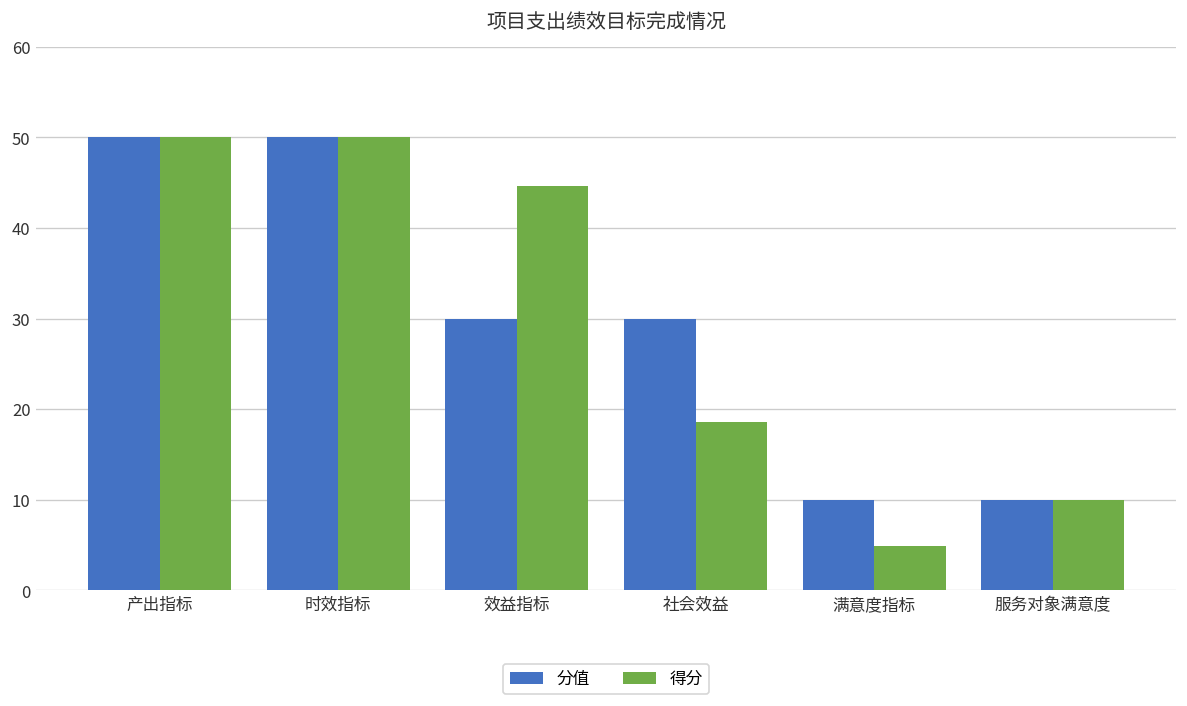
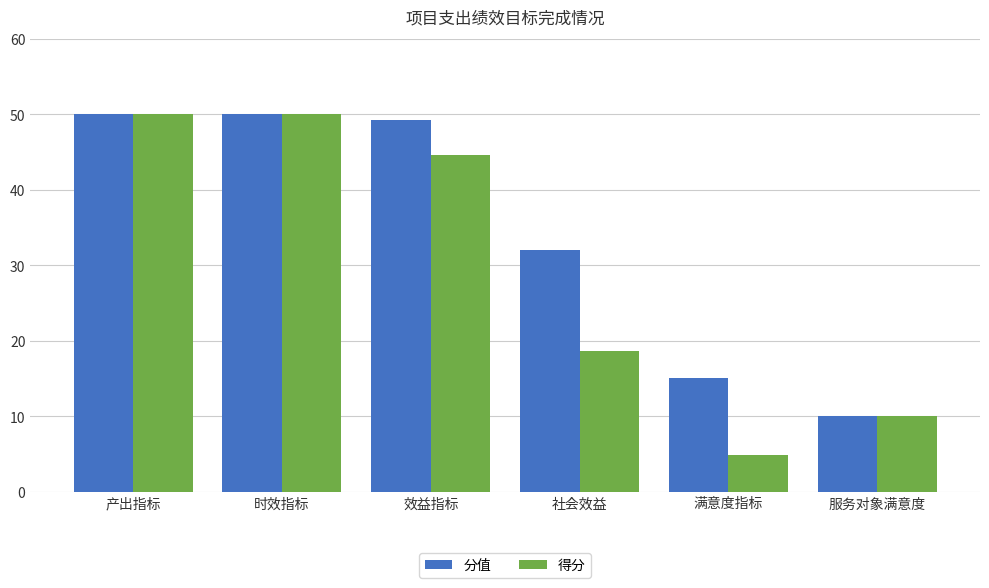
  {
    "分值": {
      "产出指标": 50,
      "时效指标": 50,
-     "效益指标": 30,
-     "社会效益": 30,
-     "满意度指标": 10,
+     "效益指标": 49,
+     "社会效益": 32,
+     "满意度指标": 15,
      "服务对象满意度": 10
    },
    "得分": {
      "产出指标": 50,
      "时效指标": 50,
      "效益指标": 45,
      "社会效益": 19,
      "满意度指标": 5,
      "服务对象满意度": 10
    }
  }
